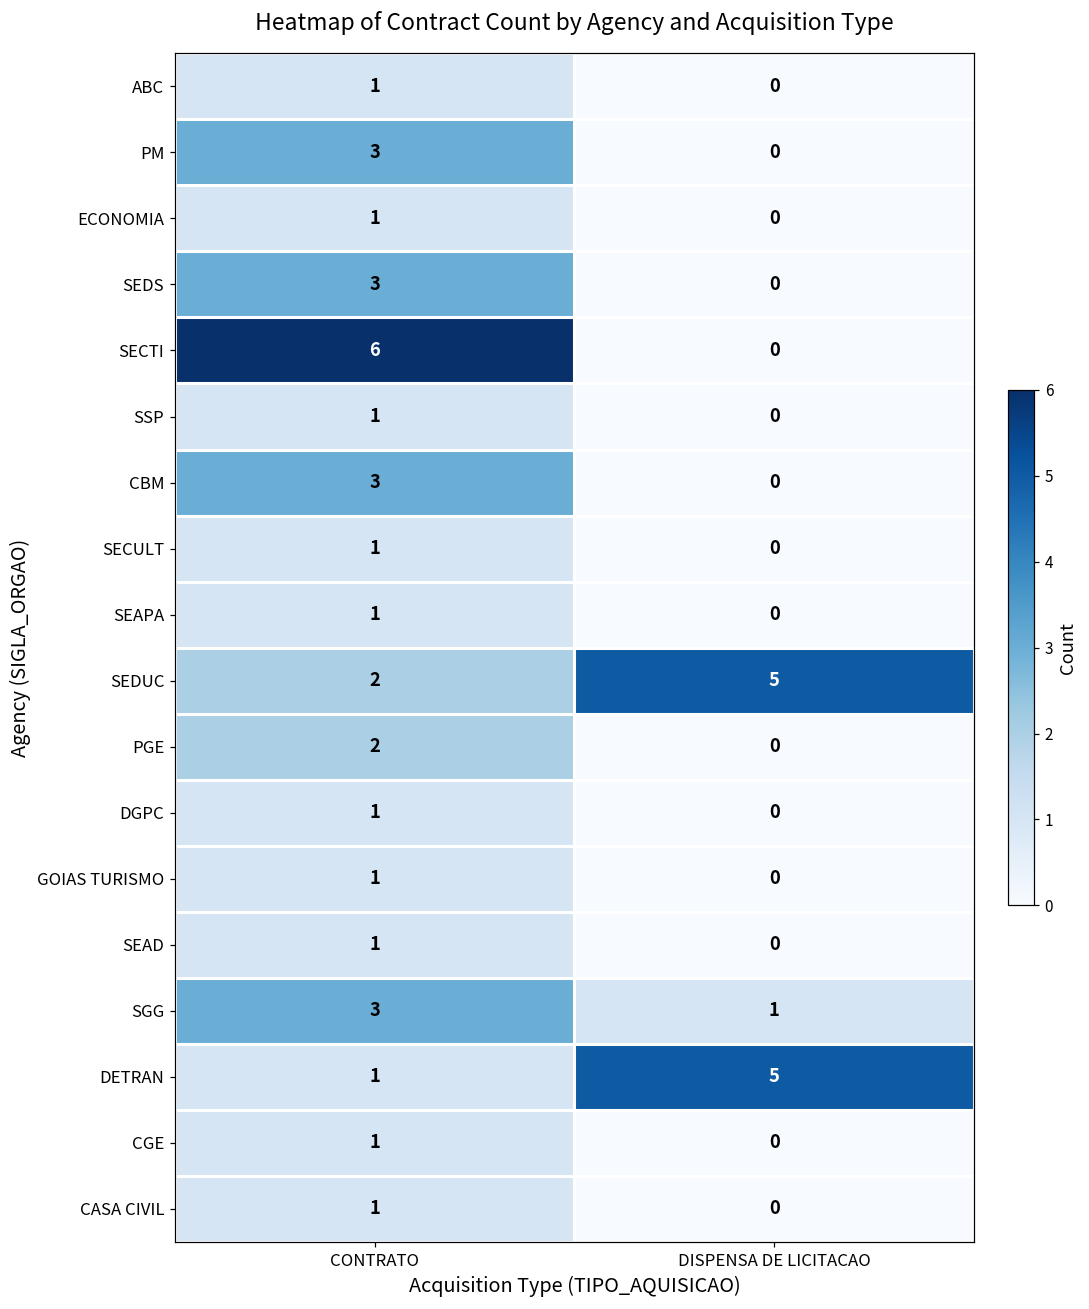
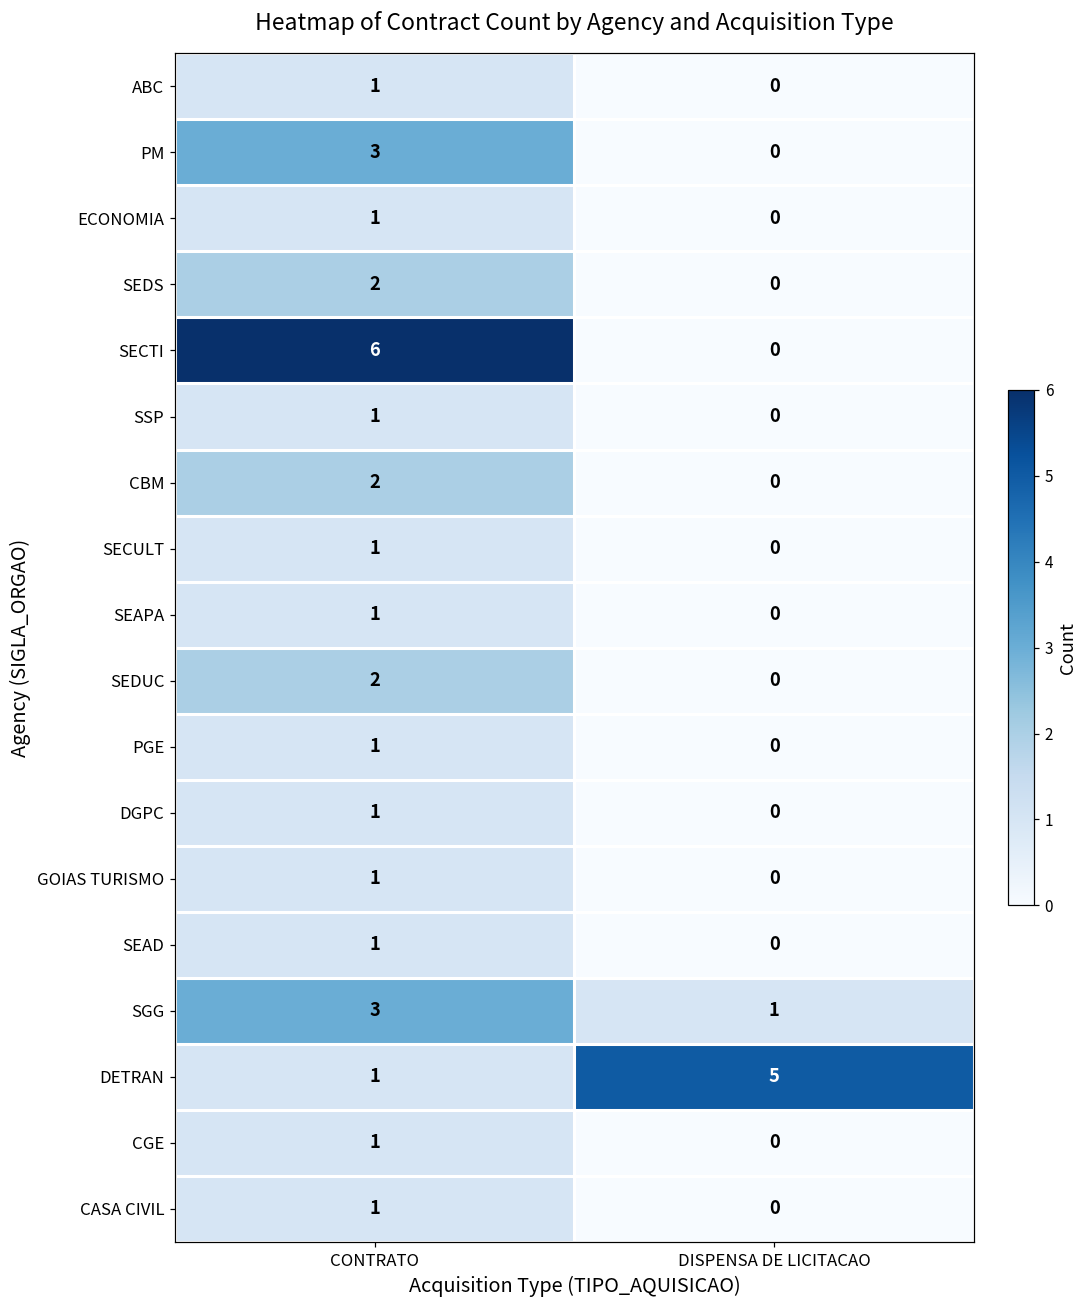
  {
    "ABC": {
      "CONTRATO": 1,
      "DISPENSA DE LICITACAO": 0
    },
    "PM": {
      "CONTRATO": 3,
      "DISPENSA DE LICITACAO": 0
    },
    "ECONOMIA": {
      "CONTRATO": 1,
      "DISPENSA DE LICITACAO": 0
    },
    "SEDS": {
-     "CONTRATO": 3,
+     "CONTRATO": 2,
      "DISPENSA DE LICITACAO": 0
    },
    "SECTI": {
      "CONTRATO": 6,
      "DISPENSA DE LICITACAO": 0
    },
    "SSP": {
      "CONTRATO": 1,
      "DISPENSA DE LICITACAO": 0
    },
    "CBM": {
-     "CONTRATO": 3,
+     "CONTRATO": 2,
      "DISPENSA DE LICITACAO": 0
    },
    "SECULT": {
      "CONTRATO": 1,
      "DISPENSA DE LICITACAO": 0
    },
    "SEAPA": {
      "CONTRATO": 1,
      "DISPENSA DE LICITACAO": 0
    },
    "SEDUC": {
      "CONTRATO": 2,
-     "DISPENSA DE LICITACAO": 5
+     "DISPENSA DE LICITACAO": 0
    },
    "PGE": {
-     "CONTRATO": 2,
+     "CONTRATO": 1,
      "DISPENSA DE LICITACAO": 0
    },
    "DGPC": {
      "CONTRATO": 1,
      "DISPENSA DE LICITACAO": 0
    },
    "GOIAS TURISMO": {
      "CONTRATO": 1,
      "DISPENSA DE LICITACAO": 0
    },
    "SEAD": {
      "CONTRATO": 1,
      "DISPENSA DE LICITACAO": 0
    },
    "SGG": {
      "CONTRATO": 3,
      "DISPENSA DE LICITACAO": 1
    },
    "DETRAN": {
      "CONTRATO": 1,
      "DISPENSA DE LICITACAO": 5
    },
    "CGE": {
      "CONTRATO": 1,
      "DISPENSA DE LICITACAO": 0
    },
    "CASA CIVIL": {
      "CONTRATO": 1,
      "DISPENSA DE LICITACAO": 0
    }
  }
